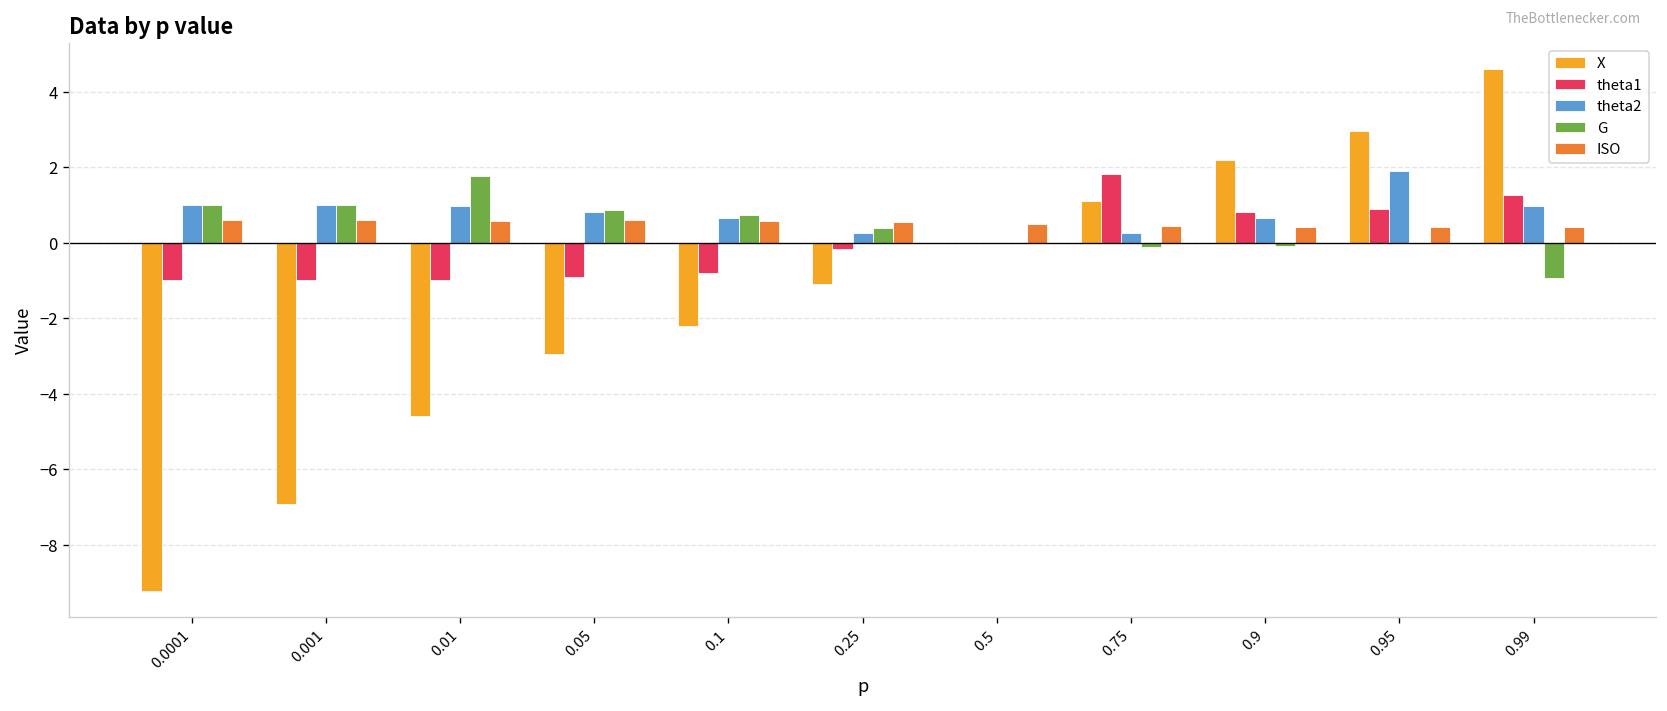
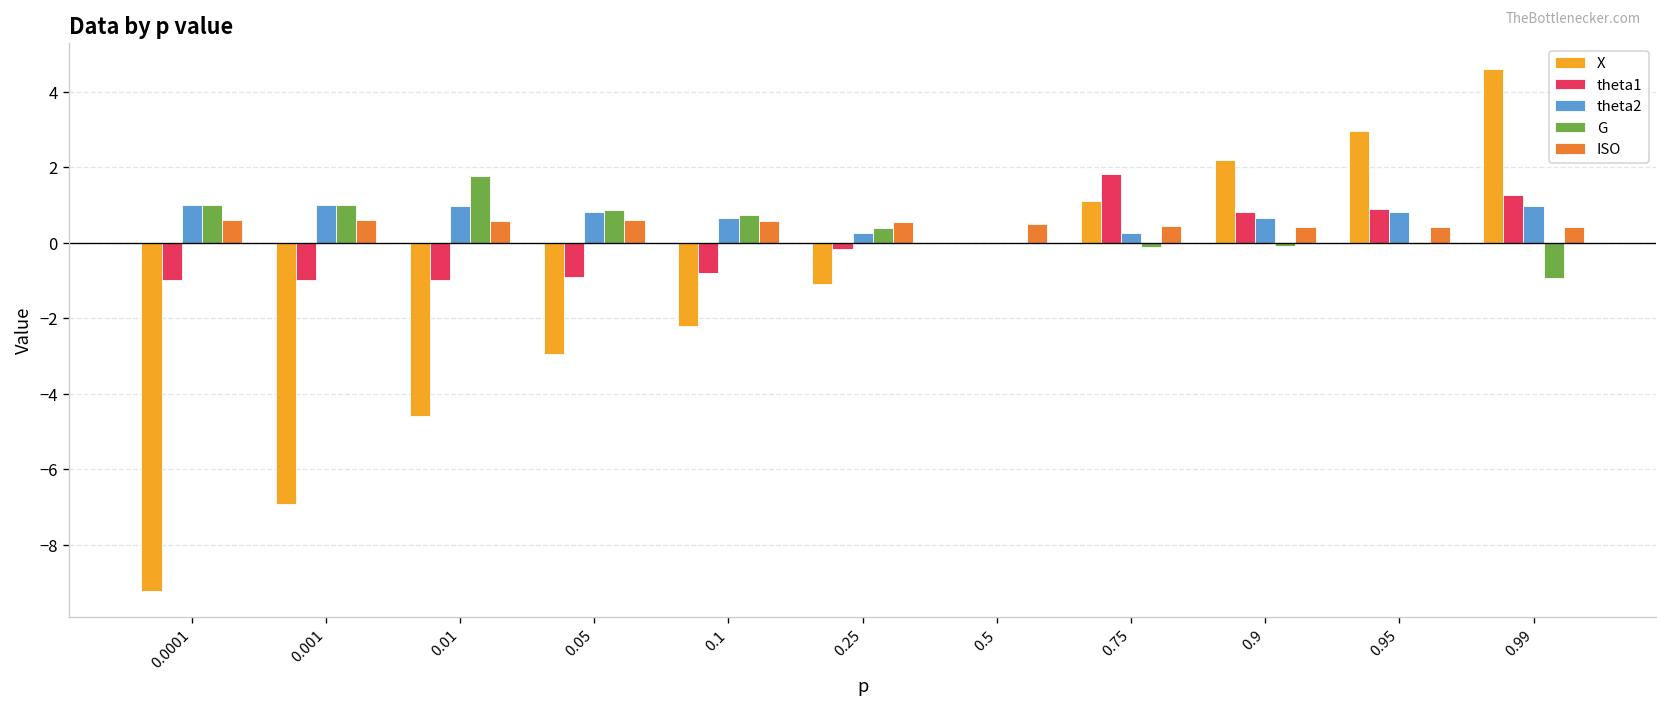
  {
    "theta1": {
      "0.0001": -1.0,
      "0.001": -1.0,
      "0.01": -1.0,
      "0.05": -0.9,
      "0.1": -0.8,
      "0.25": -0.2,
      "0.5": 0.0,
      "0.75": 1.8,
      "0.9": 0.8,
      "0.95": 0.9,
      "0.99": 1.3
    },
    "theta2": {
      "0.0001": 1.0,
      "0.001": 1.0,
      "0.01": 1.0,
      "0.05": 0.8,
      "0.1": 0.6,
      "0.25": 0.3,
      "0.5": 0.0,
      "0.75": 0.3,
      "0.9": 0.6,
-     "0.95": 1.9,
+     "0.95": 0.8,
      "0.99": 1.0
    },
    "G": {
      "0.0001": 1.0,
      "0.001": 1.0,
      "0.01": 1.8,
      "0.05": 0.9,
      "0.1": 0.7,
      "0.25": 0.4,
      "0.5": 0.0,
      "0.75": -0.1,
      "0.9": -0.1,
      "0.99": -0.9
    }
  }
